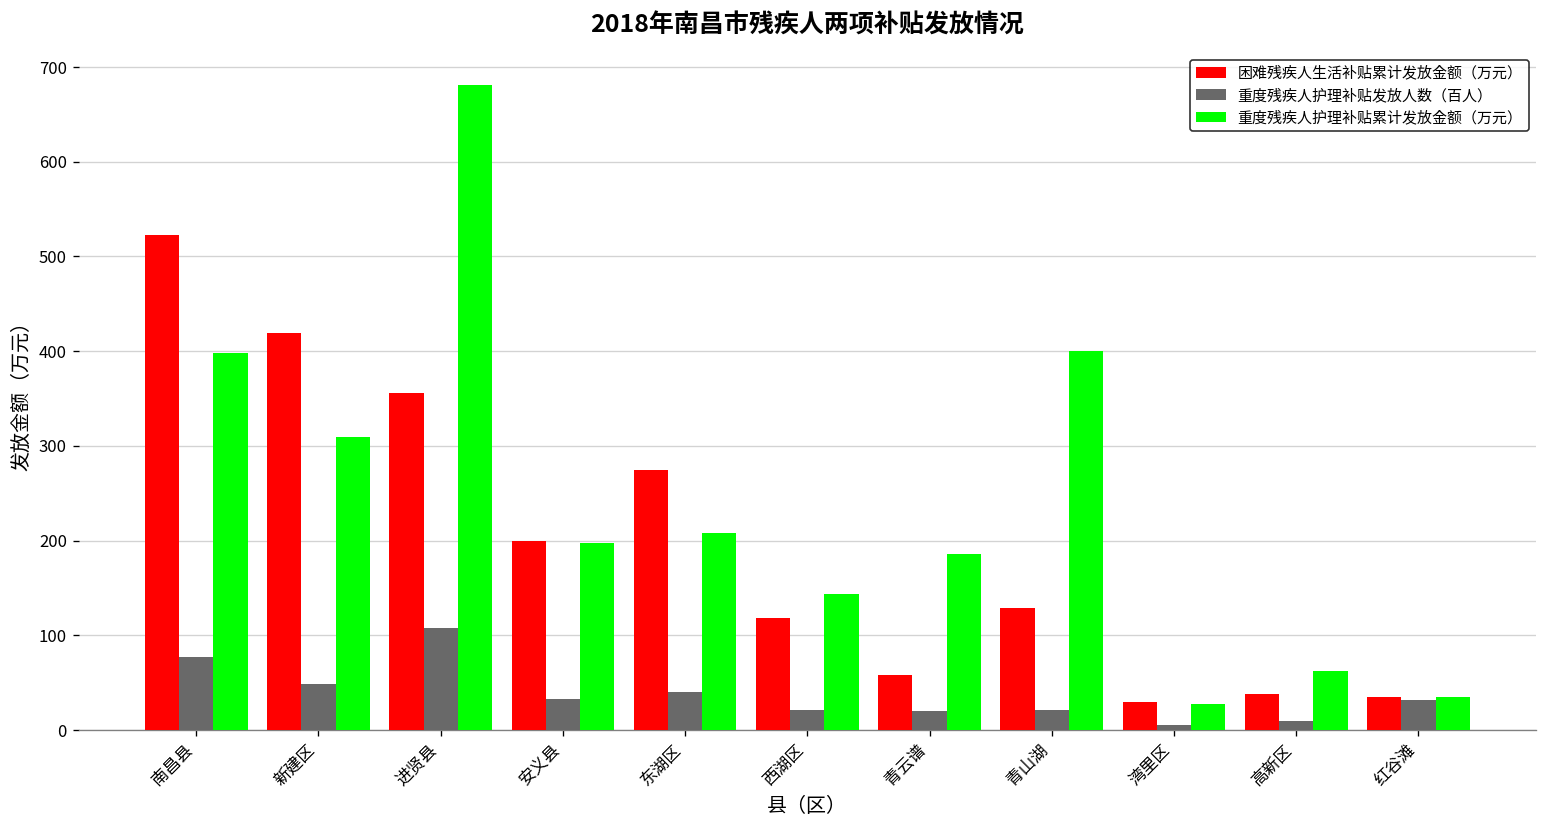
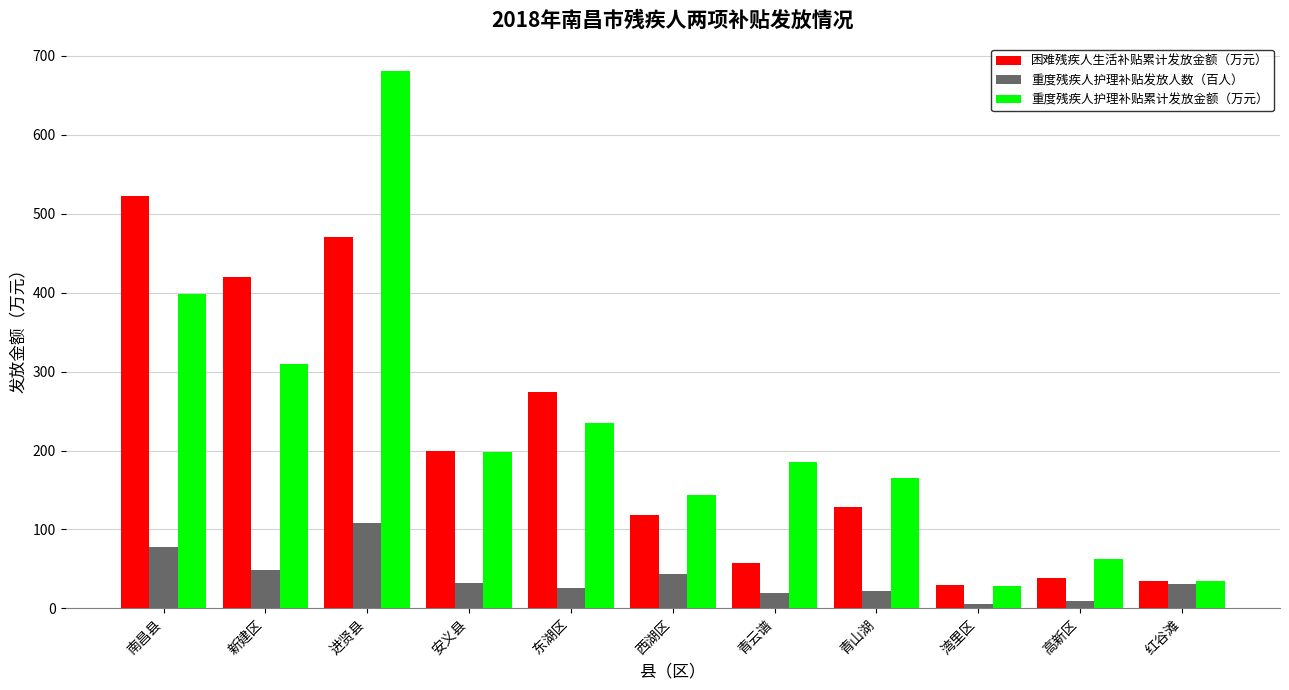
  {
    "困难残疾人生活补贴累计发放金额（万元）": {
      "南昌县": 520,
      "新建区": 420,
-     "进贤县": 360,
+     "进贤县": 470,
      "安义县": 200,
      "东湖区": 270,
      "西湖区": 120,
      "青云谱": 60,
      "青山湖": 130,
      "湾里区": 30,
      "高新区": 40,
      "红谷滩": 40
    },
    "重度残疾人护理补贴发放人数（百人）": {
      "南昌县": 80,
      "新建区": 50,
      "进贤县": 110,
      "安义县": 30,
-     "东湖区": 40,
-     "西湖区": 20,
+     "东湖区": 30,
+     "西湖区": 40,
      "青云谱": 20,
      "青山湖": 20,
      "湾里区": 10,
      "高新区": 10,
      "红谷滩": 30
    },
    "重度残疾人护理补贴累计发放金额（万元）": {
      "南昌县": 400,
      "新建区": 310,
      "进贤县": 680,
      "安义县": 200,
-     "东湖区": 210,
+     "东湖区": 230,
      "西湖区": 140,
      "青云谱": 190,
-     "青山湖": 400,
+     "青山湖": 170,
      "湾里区": 30,
      "高新区": 60,
      "红谷滩": 30
    }
  }
